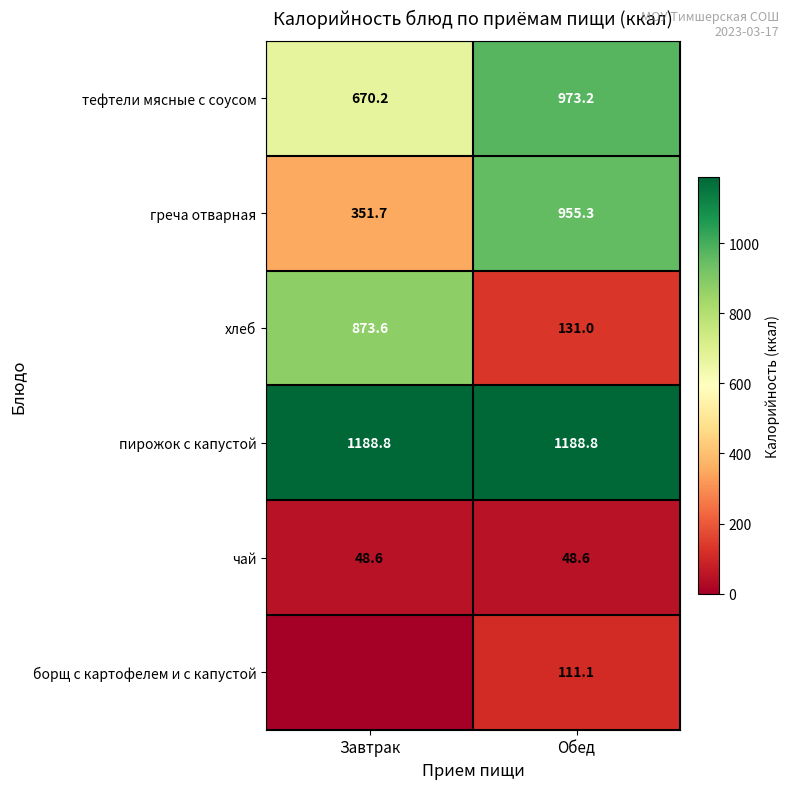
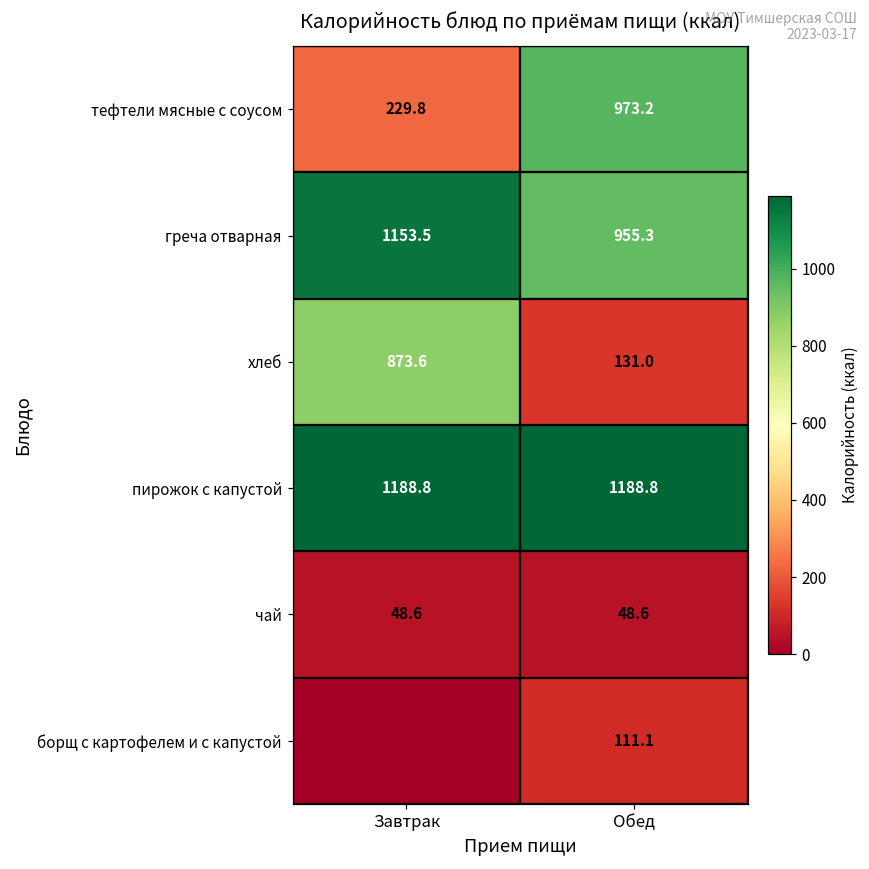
  {
    "тефтели мясные с соусом": {
-     "Завтрак": 670.2,
+     "Завтрак": 229.8,
      "Обед": 973.2
    },
    "греча отварная": {
-     "Завтрак": 351.7,
+     "Завтрак": 1153.5,
      "Обед": 955.3
    },
    "хлеб": {
      "Завтрак": 873.6,
      "Обед": 131.0
    },
    "пирожок с капустой": {
      "Завтрак": 1188.8,
      "Обед": 1188.8
    },
    "чай": {
      "Завтрак": 48.6,
      "Обед": 48.6
    },
    "борщ с картофелем и с капустой": {
      "Обед": 111.1
    }
  }
